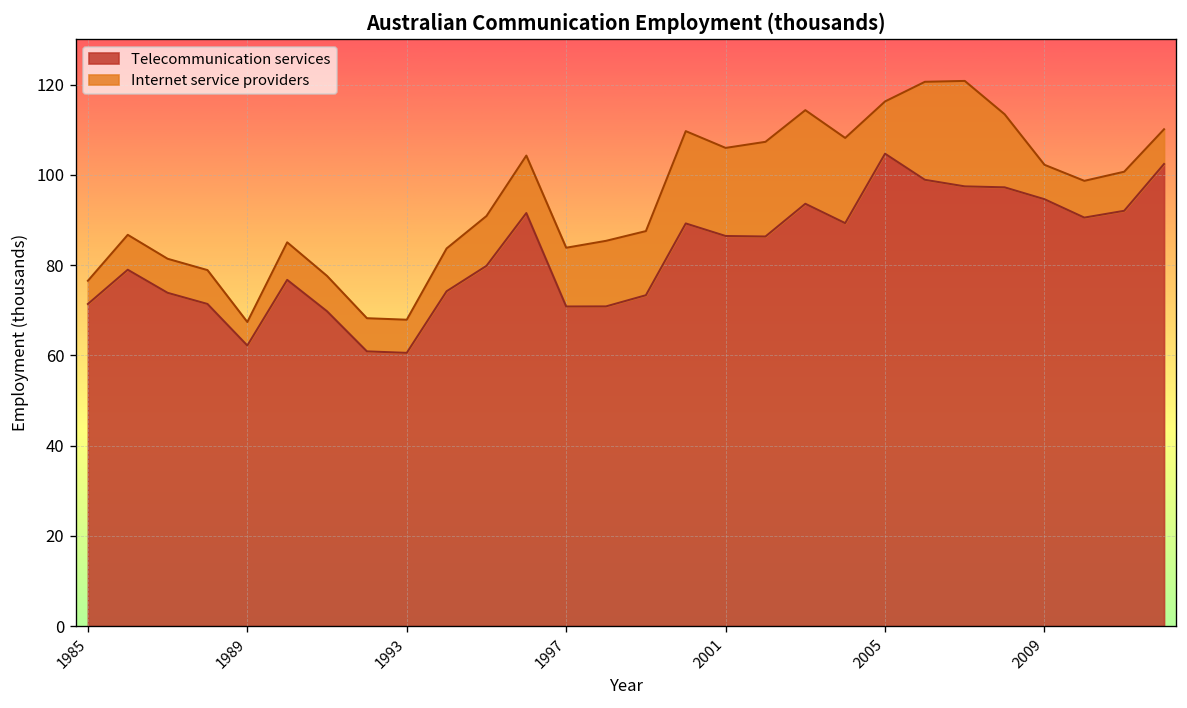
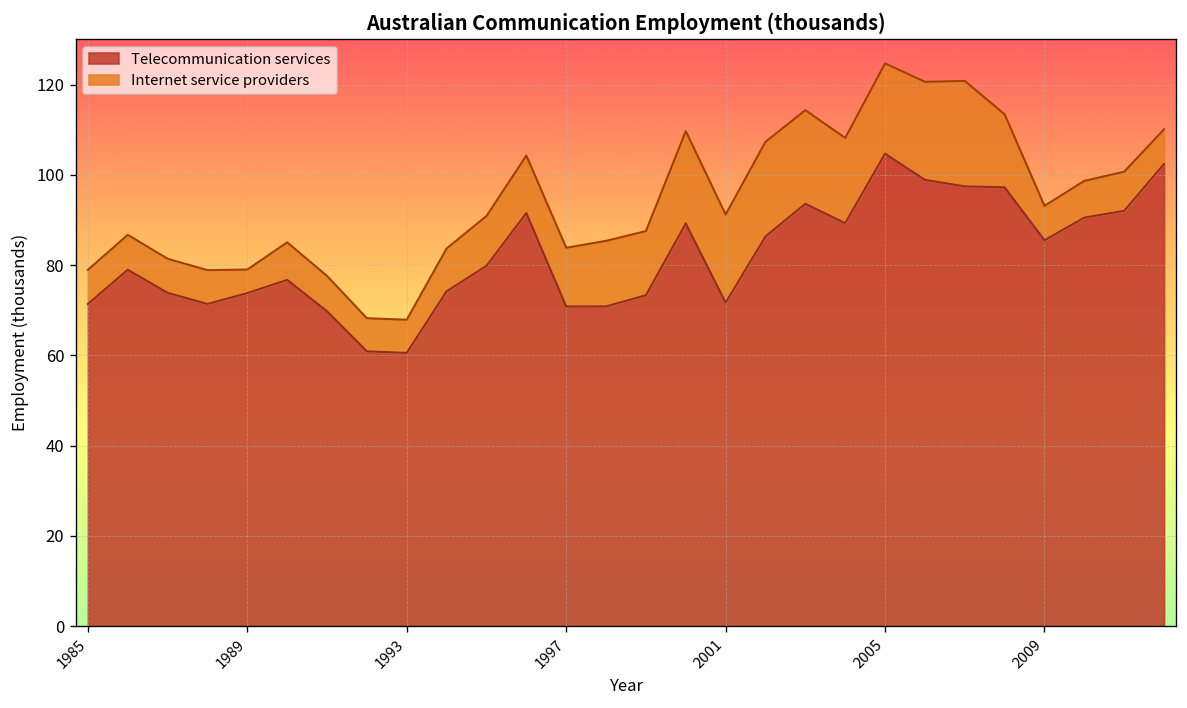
  {
    "Telecommunication services": {
      "1985": 71,
-     "1989": 62,
+     "1989": 74,
      "1993": 61,
      "1997": 71,
-     "2001": 86,
+     "2001": 72,
      "2005": 105,
-     "2009": 95
+     "2009": 85
    },
    "Internet service providers": {
-     "1985": 5,
+     "1985": 8,
      "1989": 5,
      "1993": 7,
      "1997": 13,
      "2001": 20,
-     "2005": 12,
+     "2005": 20,
      "2009": 8
    }
  }
